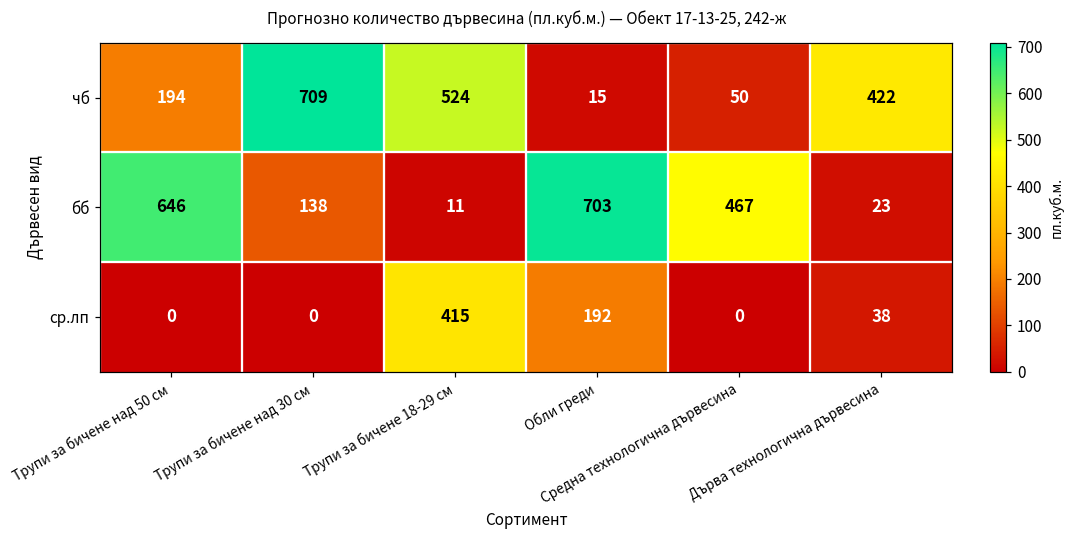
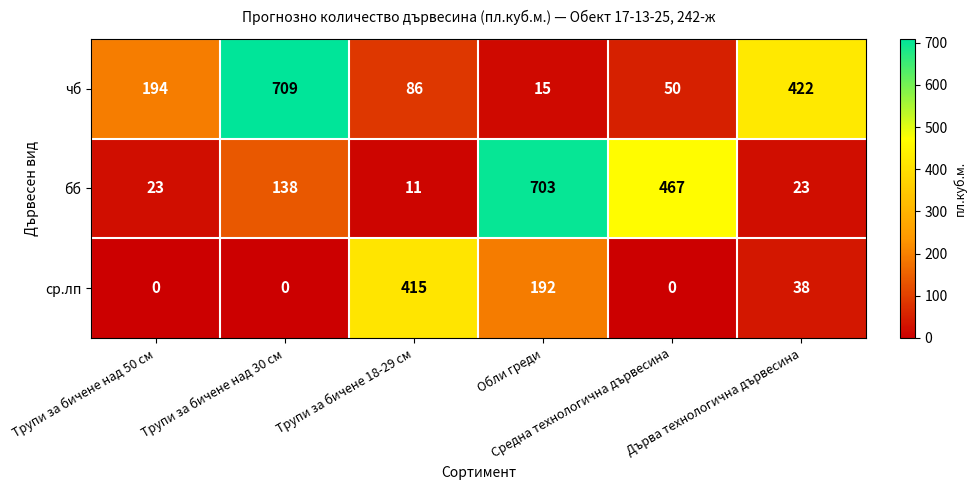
  {
    "чб": {
      "Трупи за бичене над 50 см": 194,
      "Трупи за бичене над 30 см": 709,
-     "Трупи за бичене 18-29 см": 524,
+     "Трупи за бичене 18-29 см": 86,
      "Обли греди": 15,
      "Средна технологична дървесина": 50,
      "Дърва технологична дървесина": 422
    },
    "бб": {
-     "Трупи за бичене над 50 см": 646,
+     "Трупи за бичене над 50 см": 23,
      "Трупи за бичене над 30 см": 138,
      "Трупи за бичене 18-29 см": 11,
      "Обли греди": 703,
      "Средна технологична дървесина": 467,
      "Дърва технологична дървесина": 23
    },
    "ср.лп": {
      "Трупи за бичене над 50 см": 0,
      "Трупи за бичене над 30 см": 0,
      "Трупи за бичене 18-29 см": 415,
      "Обли греди": 192,
      "Средна технологична дървесина": 0,
      "Дърва технологична дървесина": 38
    }
  }
